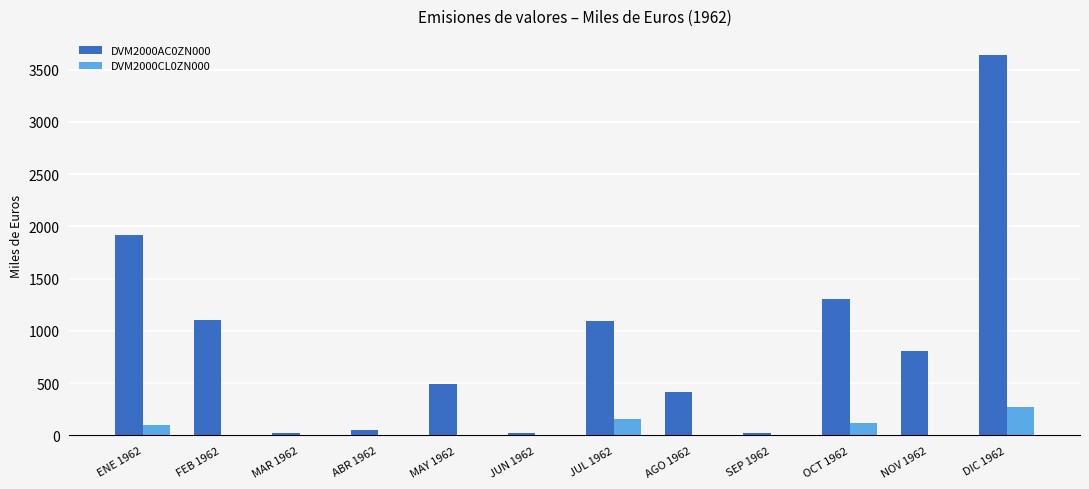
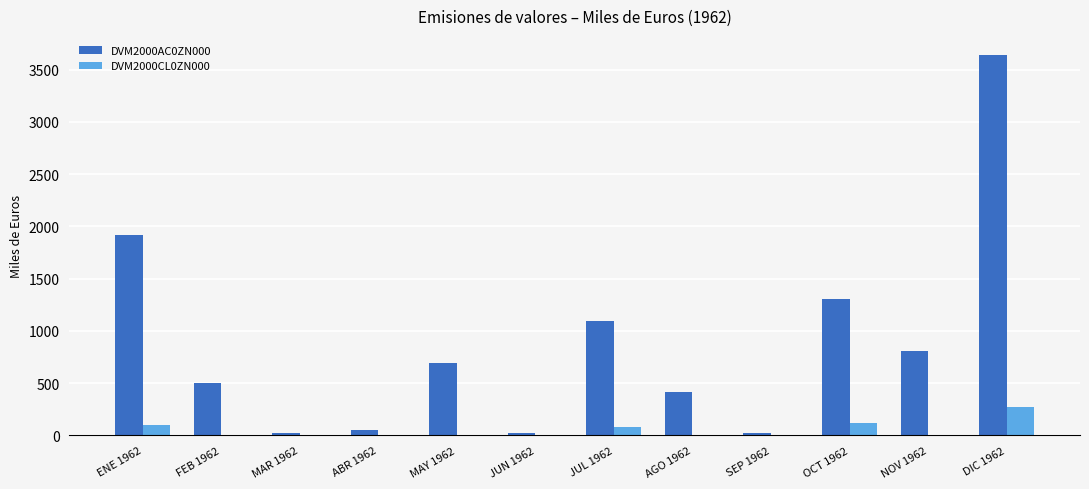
  {
    "DVM2000AC0ZN000": {
      "ENE 1962": 1920,
-     "FEB 1962": 1100,
+     "FEB 1962": 500,
      "MAR 1962": 30,
      "ABR 1962": 60,
-     "MAY 1962": 490,
+     "MAY 1962": 700,
      "JUN 1962": 30,
      "JUL 1962": 1100,
      "AGO 1962": 420,
      "SEP 1962": 30,
      "OCT 1962": 1310,
      "NOV 1962": 810,
      "DIC 1962": 3640
    },
    "DVM2000CL0ZN000": {
      "ENE 1962": 100,
      "FEB 1962": 0,
      "MAR 1962": 0,
      "MAY 1962": 0,
      "JUN 1962": 0,
-     "JUL 1962": 160,
+     "JUL 1962": 80,
      "AGO 1962": 0,
      "SEP 1962": 0,
      "OCT 1962": 120,
      "NOV 1962": 0,
      "DIC 1962": 270
    }
  }
